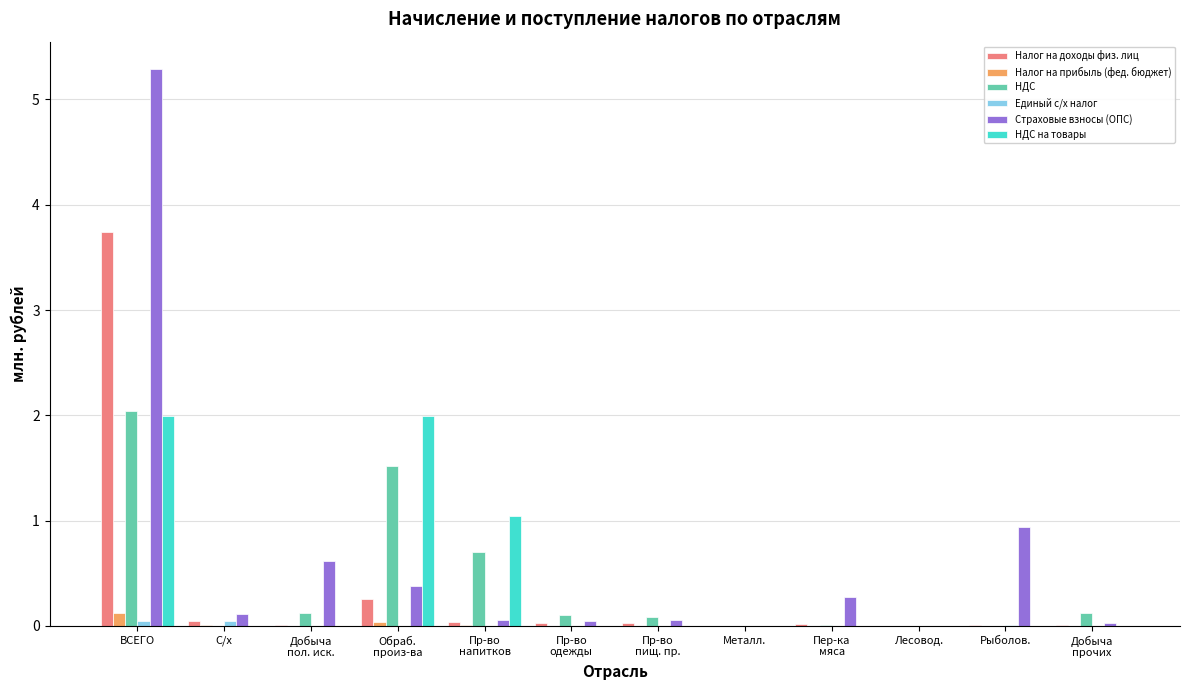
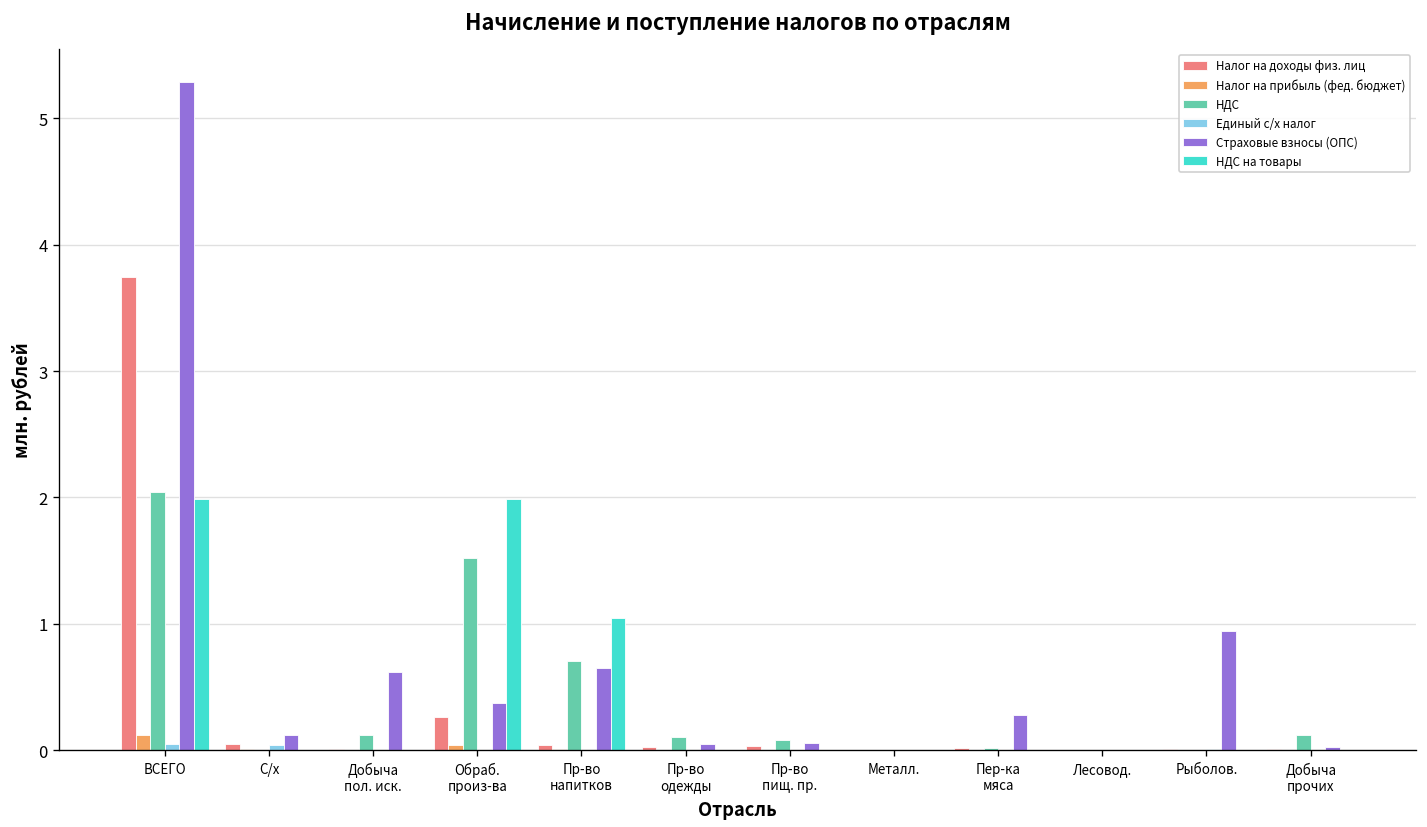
  {
    "Единый с/х налог": {
      "ВСЕГО": 0.05,
      "С/х": 0.04,
      "Добыча пол. иск.": 0.00,
      "Пр-во напитков": 0.00,
      "Пр-во одежды": 0.00,
      "Металл.": 0.00,
      "Лесовод.": 0.00,
      "Добыча прочих": 0.00
    },
    "Страховые взносы (ОПС)": {
      "ВСЕГО": 5.28,
      "С/х": 0.12,
      "Добыча пол. иск.": 0.62,
      "Обраб. произ-ва": 0.38,
-     "Пр-во напитков": 0.06,
+     "Пр-во напитков": 0.65,
      "Пр-во одежды": 0.05,
      "Пр-во пищ. пр.": 0.06,
      "Металл.": 0.00,
      "Пер-ка мяса": 0.28,
      "Рыболов.": 0.94,
      "Добыча прочих": 0.03
    }
  }
